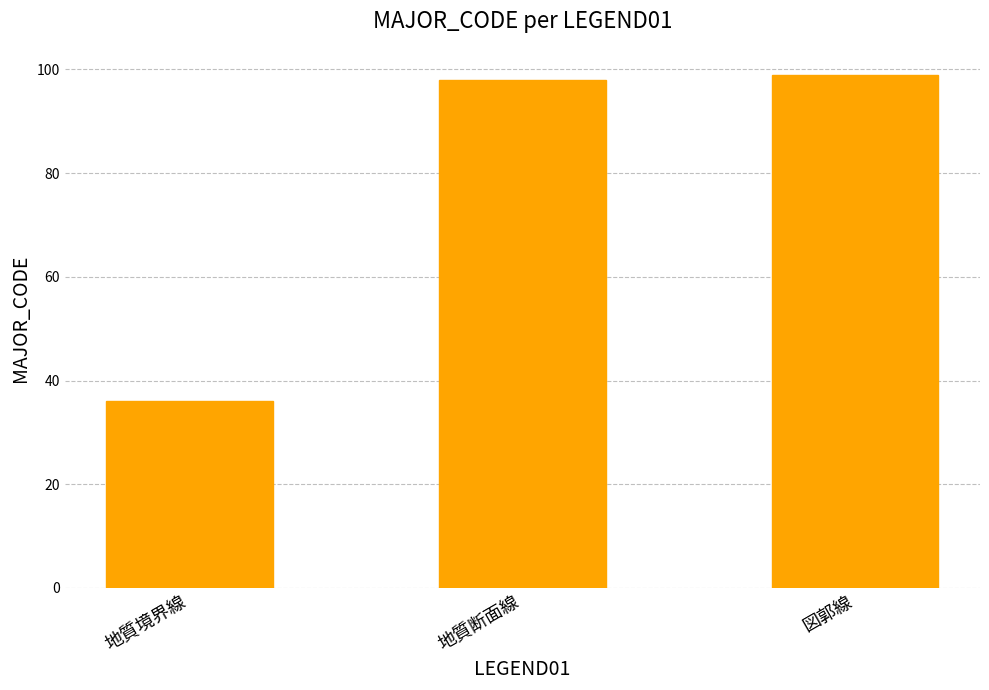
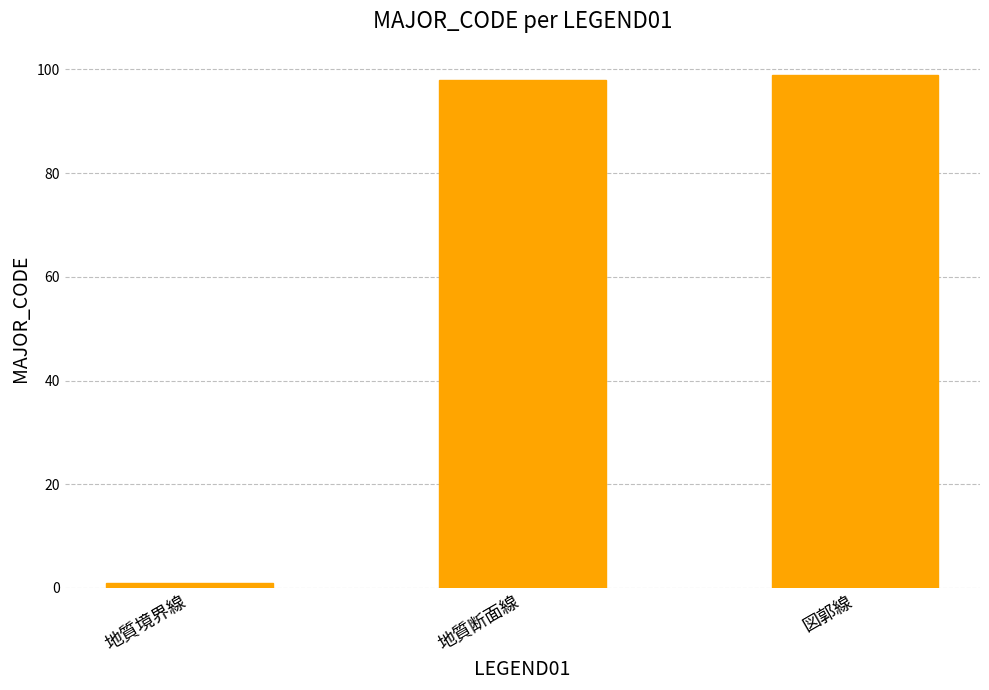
  {
-   "地質境界線": 36,
+   "地質境界線": 1,
    "地質断面線": 98,
    "図郭線": 99
  }
